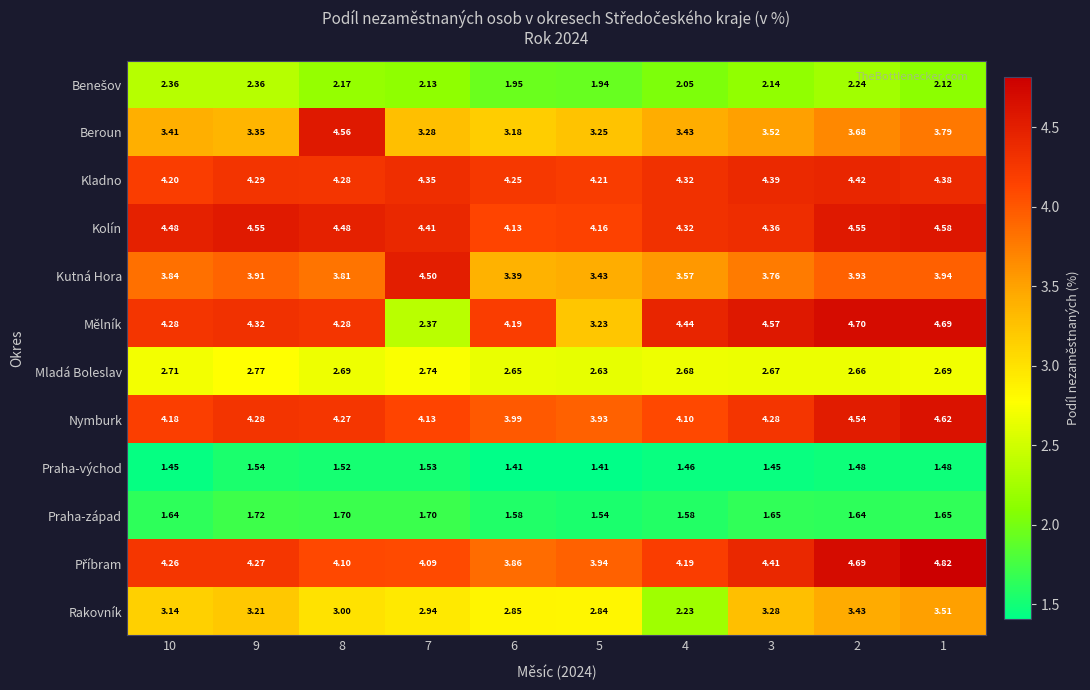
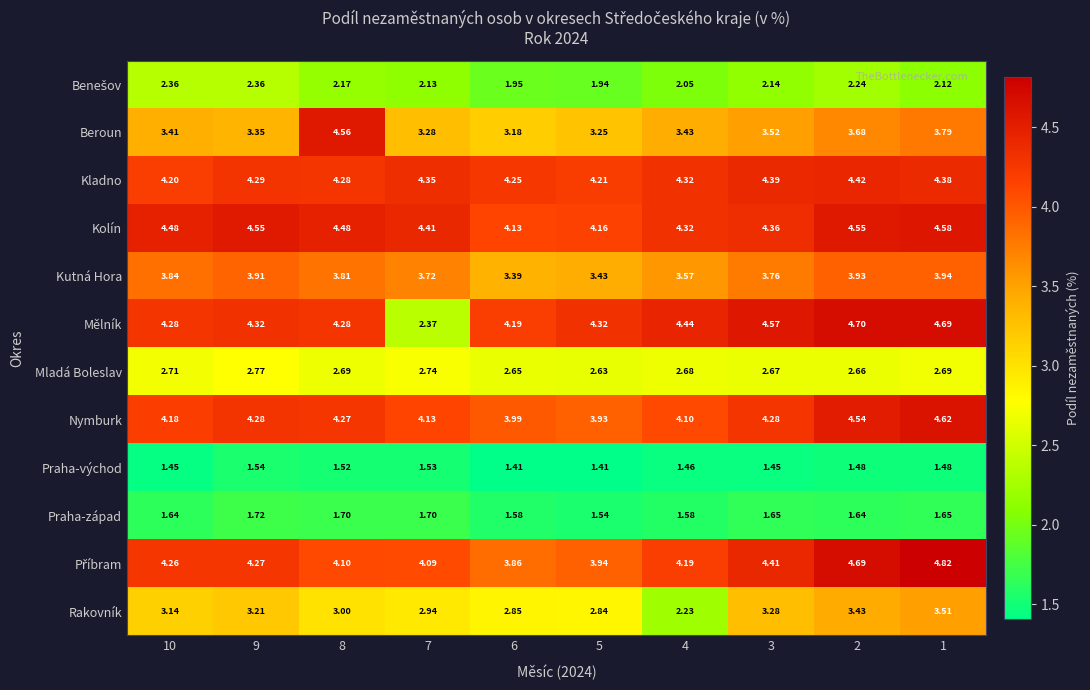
  {
    "Benešov": {
      "10": 2.36,
      "9": 2.36,
      "8": 2.17,
      "7": 2.13,
      "6": 1.95,
      "5": 1.94,
      "4": 2.05,
      "3": 2.14,
      "2": 2.24
    },
    "Beroun": {
      "10": 3.41,
      "9": 3.35,
      "8": 4.56,
      "7": 3.28,
      "6": 3.18,
      "5": 3.25,
      "4": 3.43,
      "3": 3.52,
      "2": 3.68,
      "1": 3.79
    },
    "Kladno": {
      "10": 4.20,
      "9": 4.29,
      "8": 4.28,
      "7": 4.35,
      "6": 4.25,
      "5": 4.21,
      "4": 4.32,
      "3": 4.39,
      "2": 4.42,
      "1": 4.38
    },
    "Kolín": {
      "10": 4.48,
      "9": 4.55,
      "8": 4.48,
      "7": 4.41,
      "6": 4.13,
      "5": 4.16,
      "4": 4.32,
      "3": 4.36,
      "2": 4.55,
      "1": 4.58
    },
    "Kutná Hora": {
      "10": 3.84,
      "9": 3.91,
      "8": 3.81,
-     "7": 4.50,
+     "7": 3.72,
      "6": 3.39,
      "5": 3.43,
      "4": 3.57,
      "3": 3.76,
      "2": 3.93,
      "1": 3.94
    },
    "Mělník": {
      "10": 4.28,
      "9": 4.32,
      "8": 4.28,
      "7": 2.37,
      "6": 4.19,
-     "5": 3.23,
+     "5": 4.32,
      "4": 4.44,
      "3": 4.57,
      "2": 4.70,
      "1": 4.69
    },
    "Mladá Boleslav": {
      "10": 2.71,
      "9": 2.77,
      "8": 2.69,
      "7": 2.74,
      "6": 2.65,
      "5": 2.63,
      "4": 2.68,
      "3": 2.67,
      "2": 2.66,
      "1": 2.69
    },
    "Nymburk": {
      "10": 4.18,
      "9": 4.28,
      "8": 4.27,
      "7": 4.13,
      "6": 3.99,
      "5": 3.93,
      "4": 4.10,
      "3": 4.28,
      "2": 4.54,
      "1": 4.62
    },
    "Praha-východ": {
      "10": 1.45,
      "9": 1.54,
      "8": 1.52,
      "7": 1.53,
      "6": 1.41,
      "5": 1.41,
      "4": 1.46,
      "3": 1.45,
      "2": 1.48,
      "1": 1.48
    },
    "Praha-západ": {
      "10": 1.64,
      "9": 1.72,
      "8": 1.70,
      "7": 1.70,
      "6": 1.58,
      "5": 1.54,
      "4": 1.58,
      "3": 1.65,
      "2": 1.64,
      "1": 1.65
    },
    "Příbram": {
      "10": 4.26,
      "9": 4.27,
      "8": 4.10,
      "7": 4.09,
      "6": 3.86,
      "5": 3.94,
      "4": 4.19,
      "3": 4.41,
      "2": 4.69,
      "1": 4.82
    },
    "Rakovník": {
      "10": 3.14,
      "9": 3.21,
      "8": 3.00,
      "7": 2.94,
      "6": 2.85,
      "5": 2.84,
      "4": 2.23,
      "3": 3.28,
      "2": 3.43,
      "1": 3.51
    }
  }
